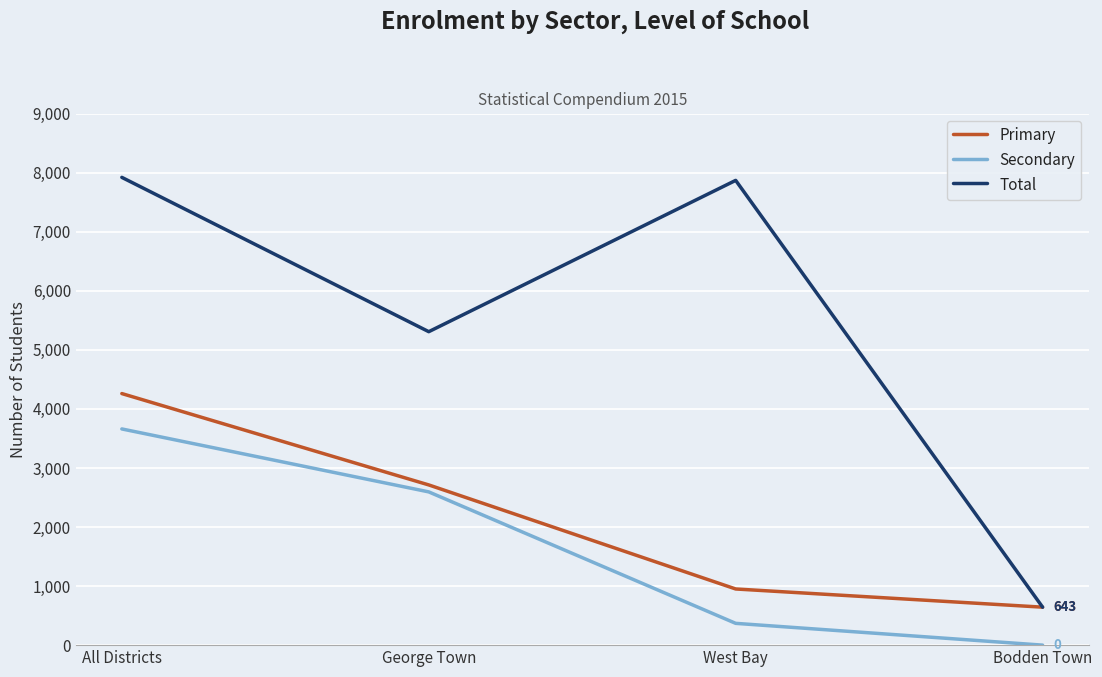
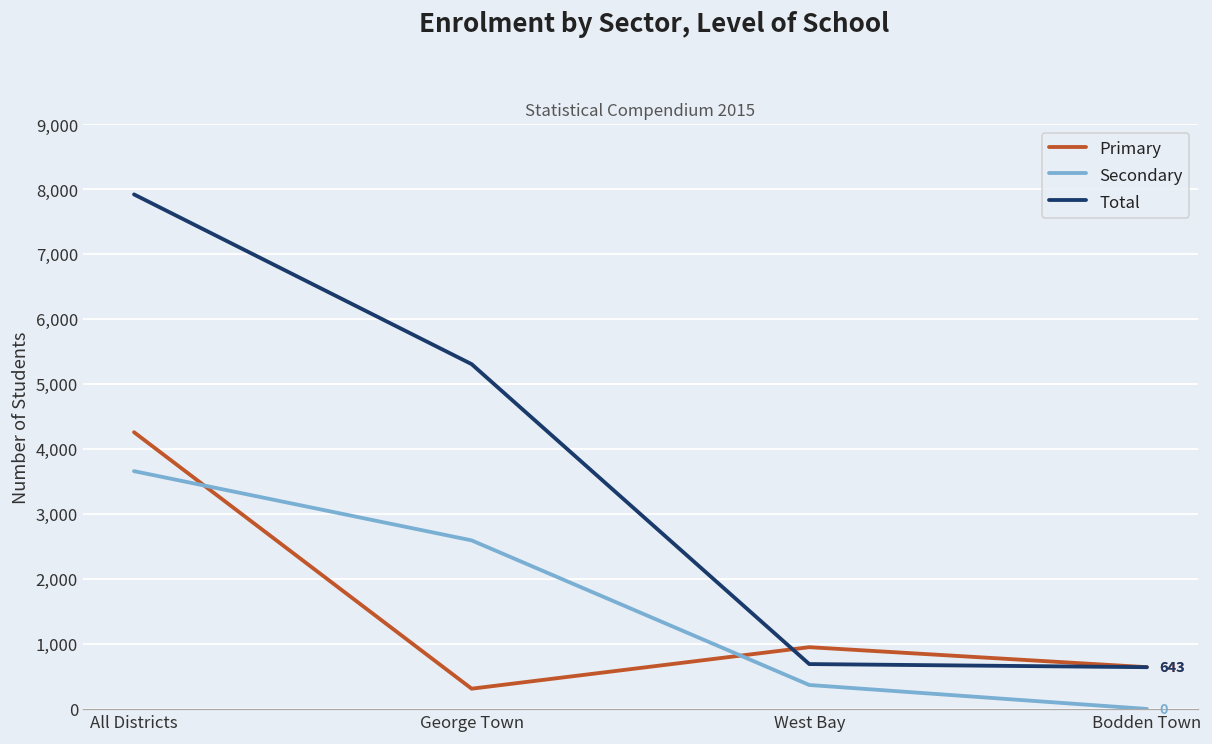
  {
    "Primary": {
      "All Districts": "4,300",
-     "George Town": "2,700",
+     "George Town": "300",
      "West Bay": "1,000"
    },
    "Secondary": {
      "Bodden Town": "0"
    },
    "Total": {
      "All Districts": "7,900",
      "George Town": "5,300",
-     "West Bay": "7,900"
+     "West Bay": "700"
    }
  }
